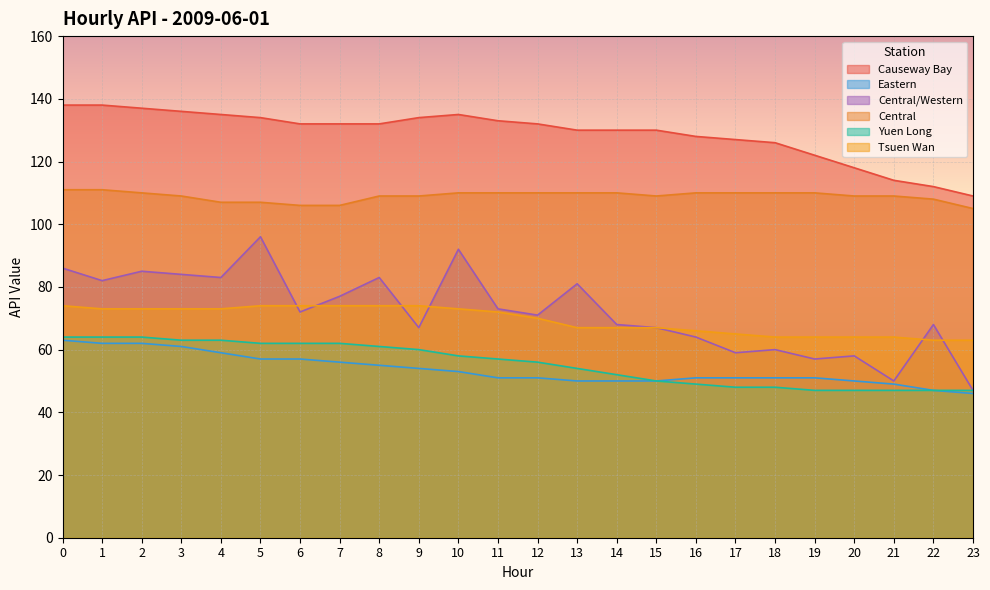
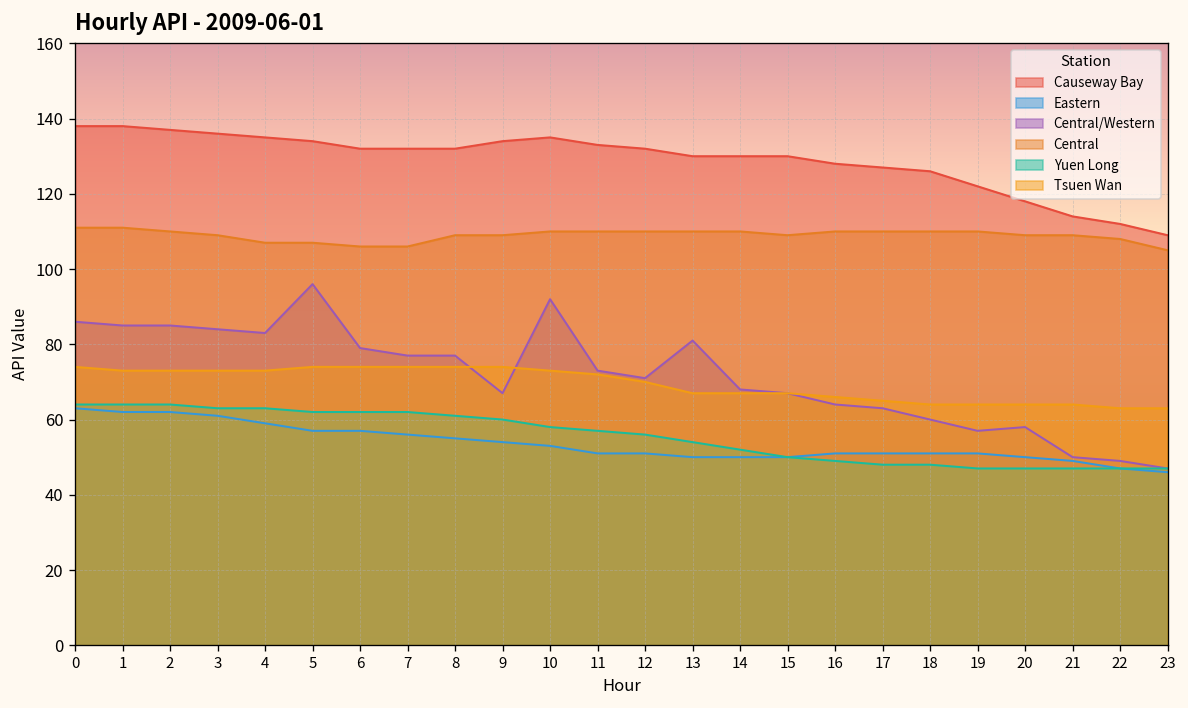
  {
    "Central/Western": {
      "0": 86,
-     "1": 82,
+     "1": 85,
      "2": 85,
      "3": 84,
      "4": 83,
      "5": 96,
-     "6": 72,
+     "6": 79,
      "7": 77,
-     "8": 83,
+     "8": 77,
      "9": 67,
      "10": 92,
      "11": 73,
      "12": 71,
      "13": 81,
      "14": 68,
      "16": 64,
-     "17": 59,
+     "17": 63,
      "18": 60,
      "19": 57,
      "20": 58,
      "21": 50,
-     "22": 68
+     "22": 49
    }
  }
